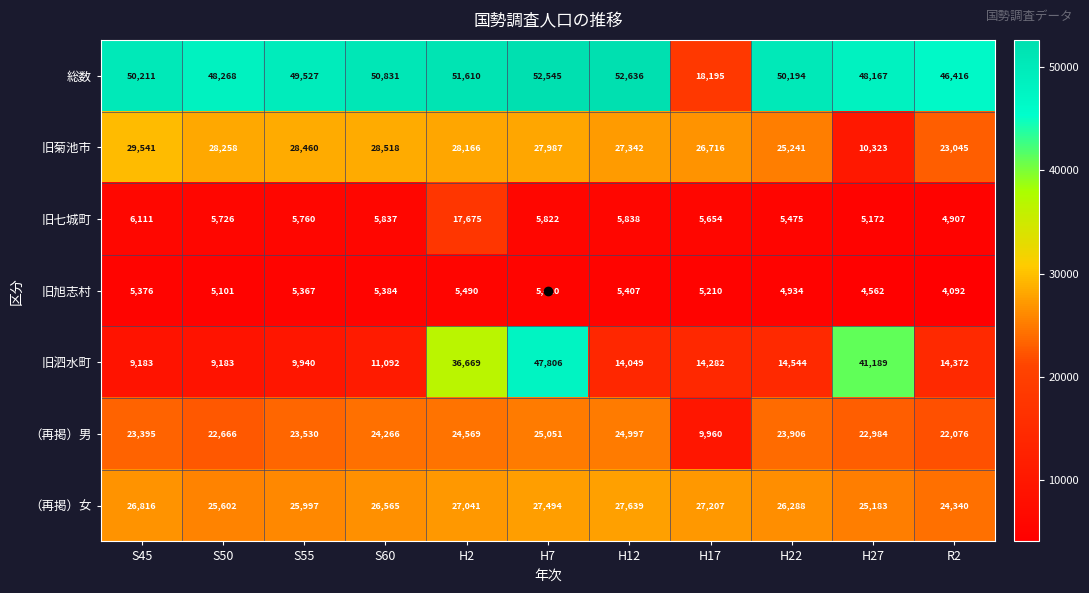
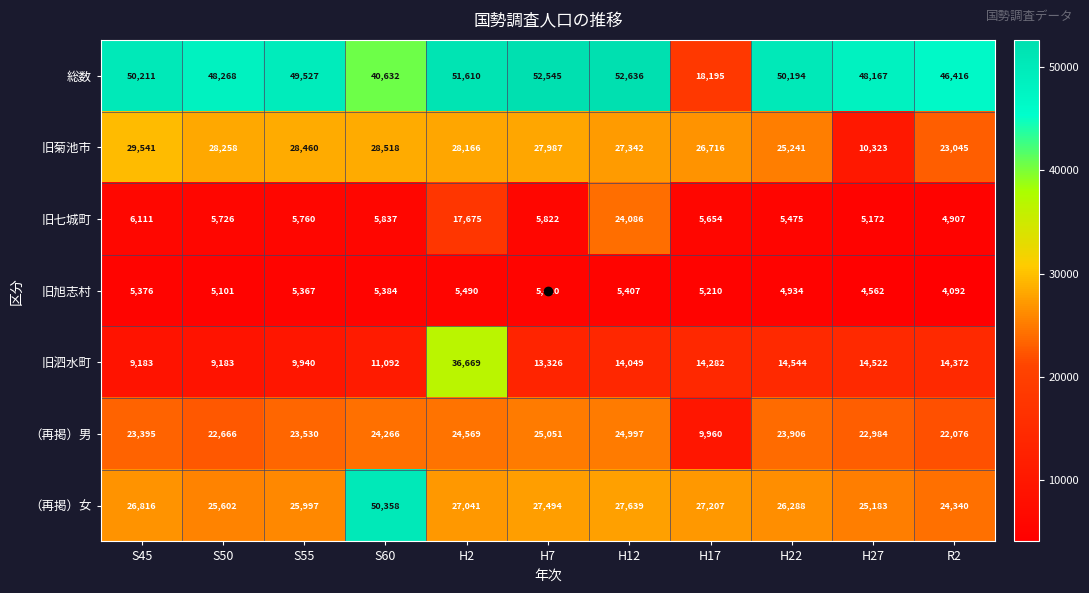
  {
    "総数": {
      "S45": "50,211",
      "S50": "48,268",
      "S55": "49,527",
-     "S60": "50,831",
+     "S60": "40,632",
      "H2": "51,610",
      "H7": "52,545",
      "H12": "52,636",
      "H17": "18,195",
      "H22": "50,194",
      "H27": "48,167",
      "R2": "46,416"
    },
    "旧菊池市": {
      "S45": "29,541",
      "S50": "28,258",
      "S55": "28,460",
      "S60": "28,518",
      "H2": "28,166",
      "H7": "27,987",
      "H12": "27,342",
      "H17": "26,716",
      "H22": "25,241",
      "H27": "10,323",
      "R2": "23,045"
    },
    "旧七城町": {
      "S45": "6,111",
      "S50": "5,726",
      "S55": "5,760",
      "S60": "5,837",
      "H2": "17,675",
      "H7": "5,822",
-     "H12": "5,838",
+     "H12": "24,086",
      "H17": "5,654",
      "H22": "5,475",
      "H27": "5,172",
      "R2": "4,907"
    },
    "旧旭志村": {
      "S45": "5,376",
      "S50": "5,101",
      "S55": "5,367",
      "S60": "5,384",
      "H2": "5,490",
      "H12": "5,407",
      "H17": "5,210",
      "H22": "4,934",
      "H27": "4,562",
      "R2": "4,092"
    },
    "旧泗水町": {
      "S45": "9,183",
      "S50": "9,183",
      "S55": "9,940",
      "S60": "11,092",
      "H2": "36,669",
-     "H7": "47,806",
+     "H7": "13,326",
      "H12": "14,049",
      "H17": "14,282",
      "H22": "14,544",
-     "H27": "41,189",
+     "H27": "14,522",
      "R2": "14,372"
    },
    "（再掲）男": {
      "S45": "23,395",
      "S50": "22,666",
      "S55": "23,530",
      "S60": "24,266",
      "H2": "24,569",
      "H7": "25,051",
      "H12": "24,997",
      "H17": "9,960",
      "H22": "23,906",
      "H27": "22,984",
      "R2": "22,076"
    },
    "（再掲）女": {
      "S45": "26,816",
      "S50": "25,602",
      "S55": "25,997",
-     "S60": "26,565",
+     "S60": "50,358",
      "H2": "27,041",
      "H7": "27,494",
      "H12": "27,639",
      "H17": "27,207",
      "H22": "26,288",
      "H27": "25,183",
      "R2": "24,340"
    }
  }
